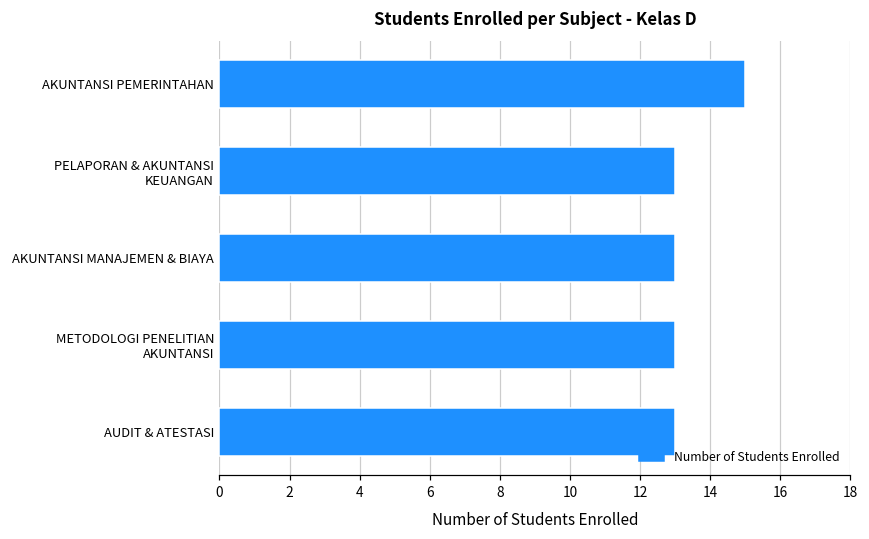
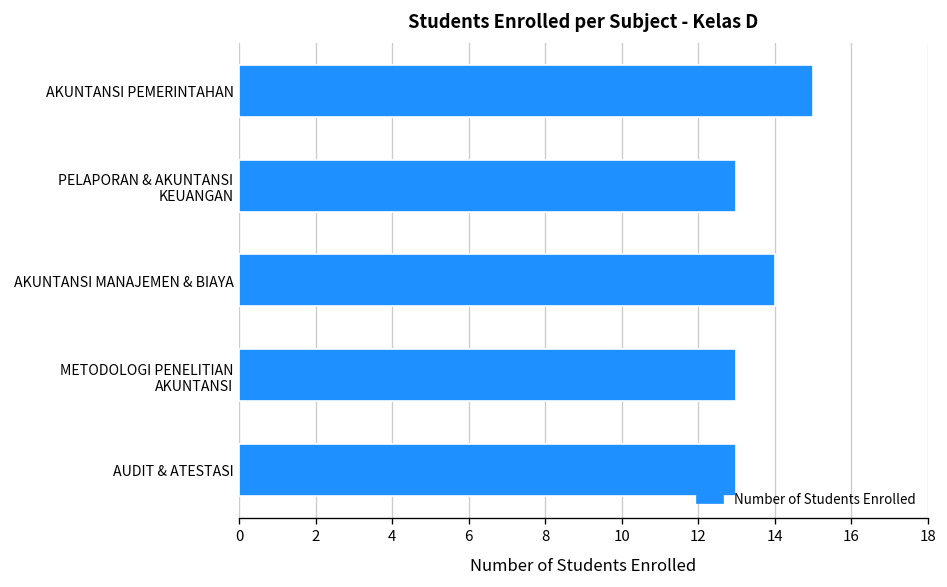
  {
    "AKUNTANSI PEMERINTAHAN": 15,
    "PELAPORAN & AKUNTANSI KEUANGAN": 13,
-   "AKUNTANSI MANAJEMEN & BIAYA": 13,
+   "AKUNTANSI MANAJEMEN & BIAYA": 14,
    "METODOLOGI PENELITIAN AKUNTANSI": 13,
    "AUDIT & ATESTASI": 13
  }
